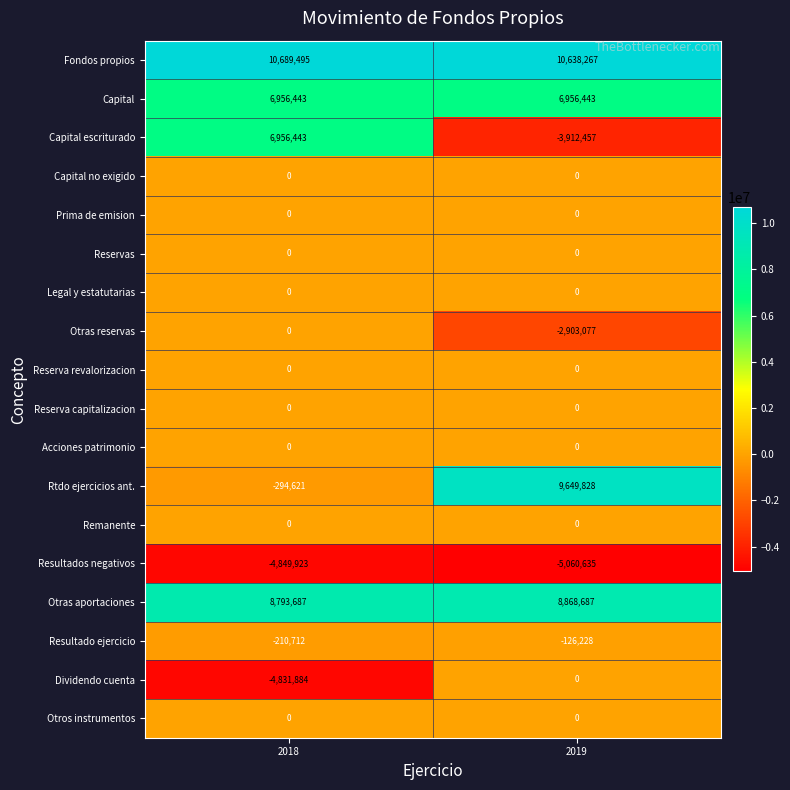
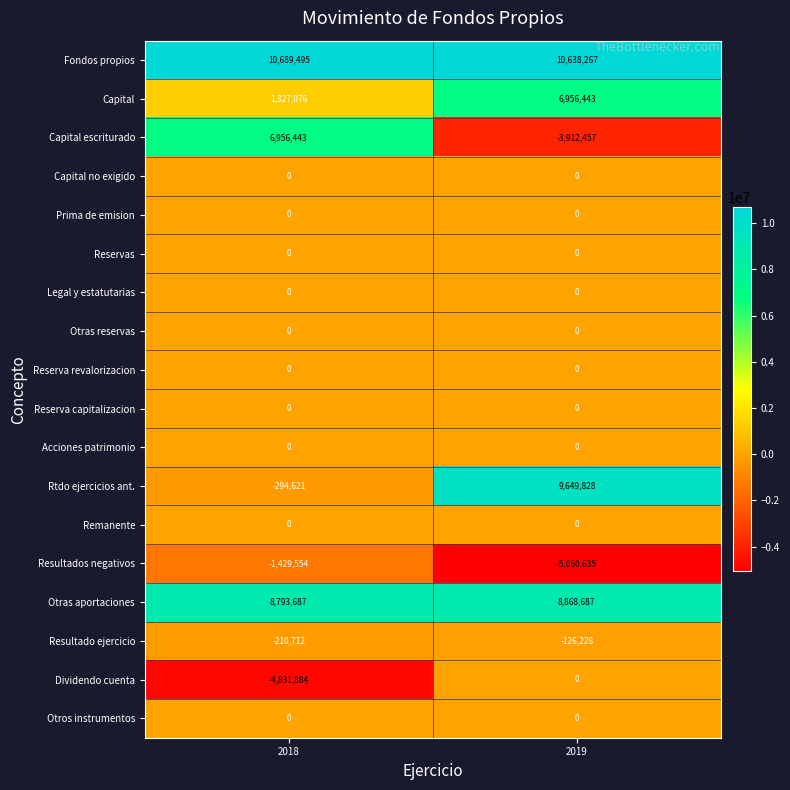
  {
    "Fondos propios": {
      "2018": "10,689,495"
    },
    "Capital": {
-     "2018": "6,956,443",
+     "2018": "1,327,076",
      "2019": "6,956,443"
    },
    "Capital escriturado": {
      "2018": "6,956,443",
      "2019": "-3,912,457"
    },
    "Capital no exigido": {
      "2018": "0",
      "2019": "0"
    },
    "Prima de emision": {
      "2018": "0",
      "2019": "0"
    },
    "Reservas": {
      "2018": "0",
      "2019": "0"
    },
    "Legal y estatutarias": {
      "2018": "0",
      "2019": "0"
    },
    "Otras reservas": {
      "2018": "0",
-     "2019": "-2,903,077"
+     "2019": "0"
    },
    "Reserva revalorizacion": {
      "2018": "0",
      "2019": "0"
    },
    "Reserva capitalizacion": {
      "2018": "0",
      "2019": "0"
    },
    "Acciones patrimonio": {
      "2018": "0",
      "2019": "0"
    },
    "Rtdo ejercicios ant.": {
      "2018": "-294,621",
      "2019": "9,649,828"
    },
    "Remanente": {
      "2018": "0",
      "2019": "0"
    },
    "Resultados negativos": {
-     "2018": "-4,849,923",
+     "2018": "-1,429,554",
      "2019": "-5,060,635"
    },
    "Otras aportaciones": {
      "2018": "8,793,687",
      "2019": "8,868,687"
    },
    "Resultado ejercicio": {
      "2018": "-210,712",
      "2019": "-126,228"
    },
    "Dividendo cuenta": {
      "2018": "-4,831,884",
      "2019": "0"
    },
    "Otros instrumentos": {
      "2018": "0",
      "2019": "0"
    }
  }
